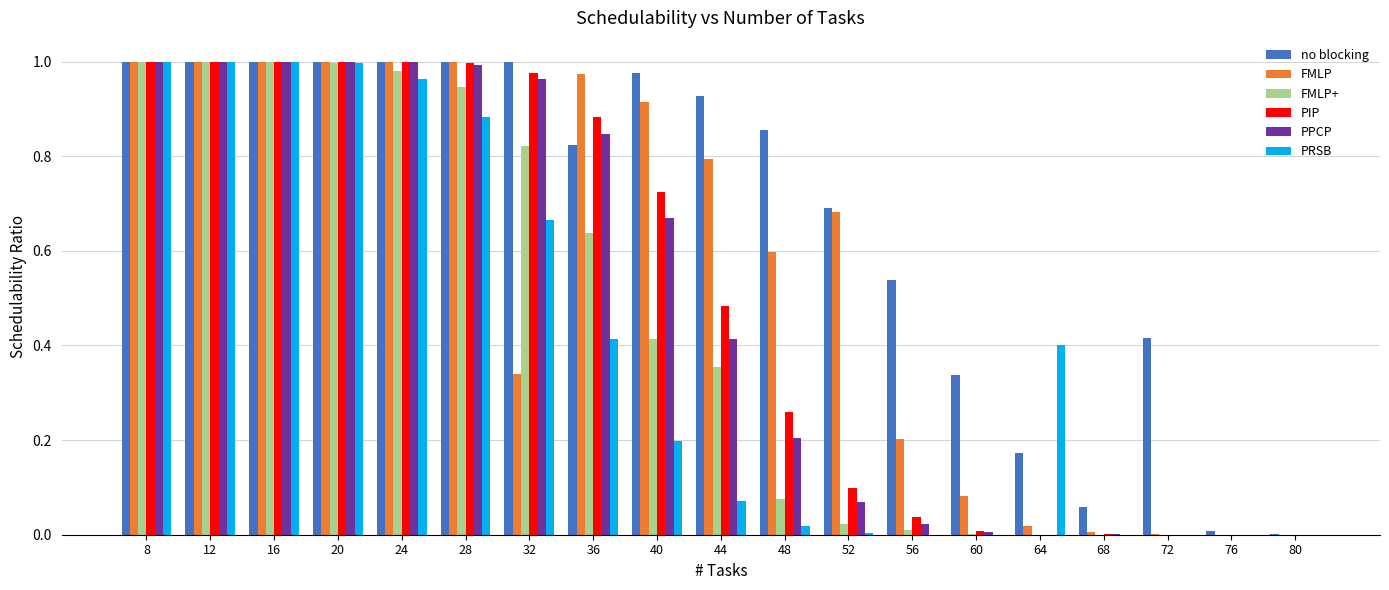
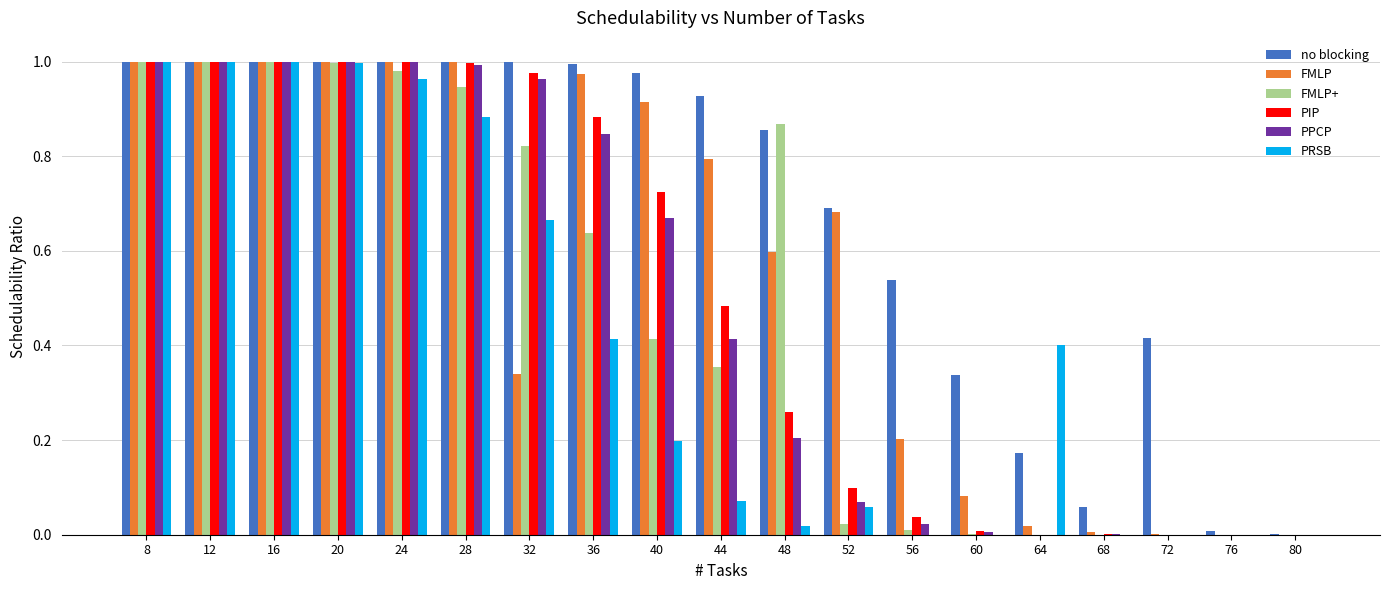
  {
    "no blocking": {
      "8": 1.00,
      "12": 1.00,
      "16": 1.00,
      "20": 1.00,
      "24": 1.00,
      "28": 1.00,
      "32": 1.00,
-     "36": 0.82,
+     "36": 0.99,
      "40": 0.98,
      "44": 0.93,
      "48": 0.85,
      "52": 0.69,
      "56": 0.54,
      "60": 0.34,
      "64": 0.17,
      "68": 0.06,
      "72": 0.42,
      "76": 0.01
    },
    "FMLP": {
      "8": 1.00,
      "12": 1.00,
      "16": 1.00,
      "20": 1.00,
      "24": 1.00,
      "28": 1.00,
      "32": 0.34,
      "36": 0.97,
      "40": 0.91,
      "44": 0.79,
      "48": 0.60,
      "52": 0.68,
      "56": 0.20,
      "60": 0.08,
      "64": 0.02,
      "68": 0.01,
      "76": 0.00,
      "80": 0.00
    },
    "FMLP+": {
      "8": 1.00,
      "12": 1.00,
      "16": 1.00,
      "20": 1.00,
      "24": 0.98,
      "28": 0.95,
      "32": 0.82,
      "36": 0.64,
      "40": 0.41,
      "44": 0.35,
-     "48": 0.08,
+     "48": 0.87,
      "52": 0.02,
      "56": 0.01,
      "64": 0.00,
      "68": 0.00,
      "72": 0.00,
      "76": 0.00,
      "80": 0.00
    },
    "PIP": {
      "8": 1.00,
      "12": 1.00,
      "16": 1.00,
      "20": 1.00,
      "24": 1.00,
      "28": 1.00,
      "32": 0.98,
      "36": 0.88,
      "40": 0.72,
      "44": 0.48,
      "48": 0.26,
      "52": 0.10,
      "56": 0.04,
      "60": 0.01,
      "64": 0.00,
      "72": 0.00,
      "76": 0.00,
      "80": 0.00
    },
    "PPCP": {
      "8": 1.00,
      "12": 1.00,
      "16": 1.00,
      "20": 1.00,
      "24": 1.00,
      "28": 0.99,
      "32": 0.96,
      "36": 0.85,
      "40": 0.67,
      "44": 0.41,
      "48": 0.20,
      "52": 0.07,
      "56": 0.02,
      "60": 0.01,
      "64": 0.00,
      "72": 0.00,
      "76": 0.00,
      "80": 0.00
    },
    "PRSB": {
      "8": 1.00,
      "12": 1.00,
      "16": 1.00,
      "20": 1.00,
      "24": 0.96,
      "28": 0.88,
      "32": 0.67,
      "36": 0.41,
      "40": 0.20,
      "44": 0.07,
      "48": 0.02,
-     "52": 0.00,
+     "52": 0.06,
      "56": 0.00,
      "60": 0.00,
      "64": 0.40,
      "68": 0.00,
      "72": 0.00,
      "76": 0.00,
      "80": 0.00
    }
  }
